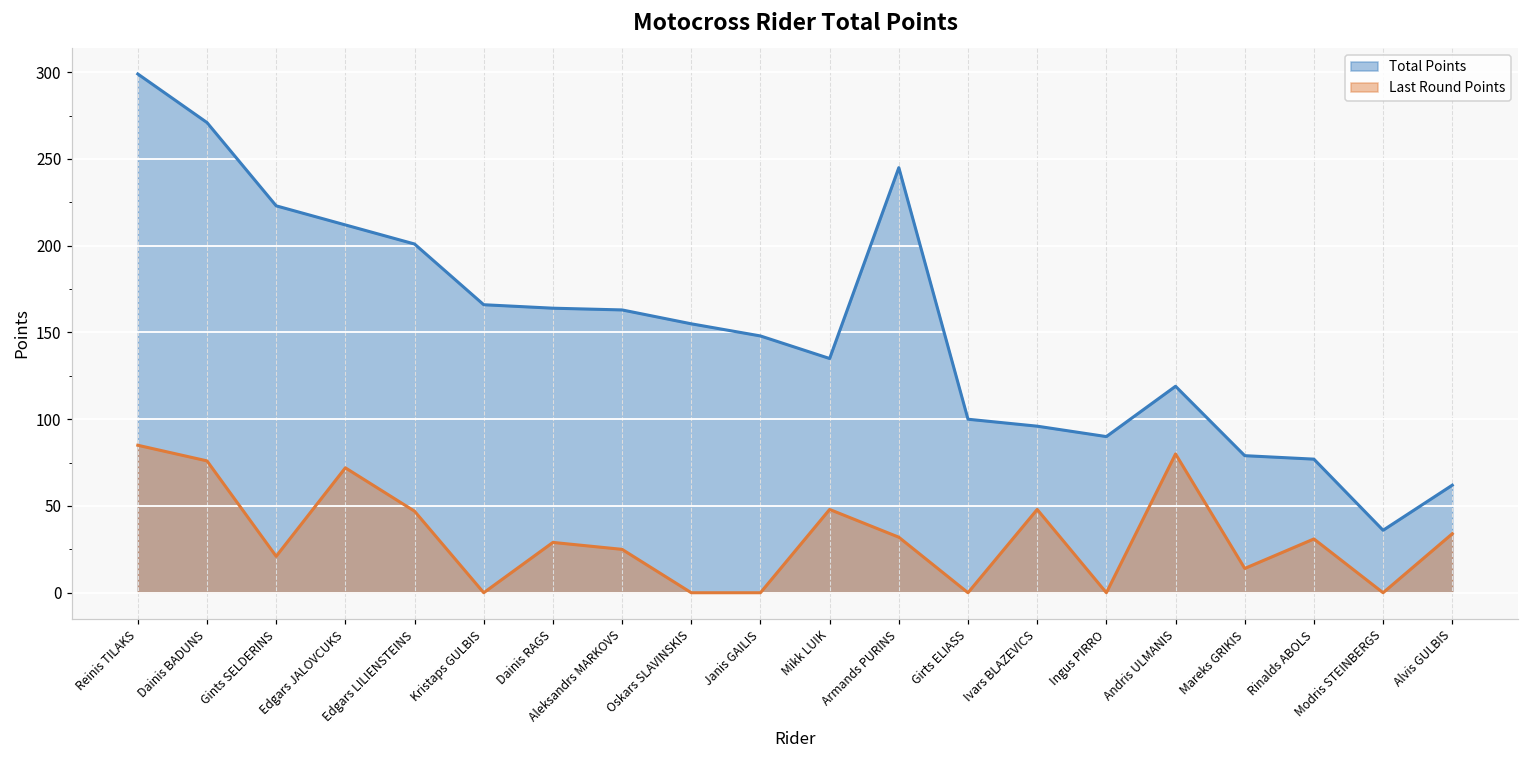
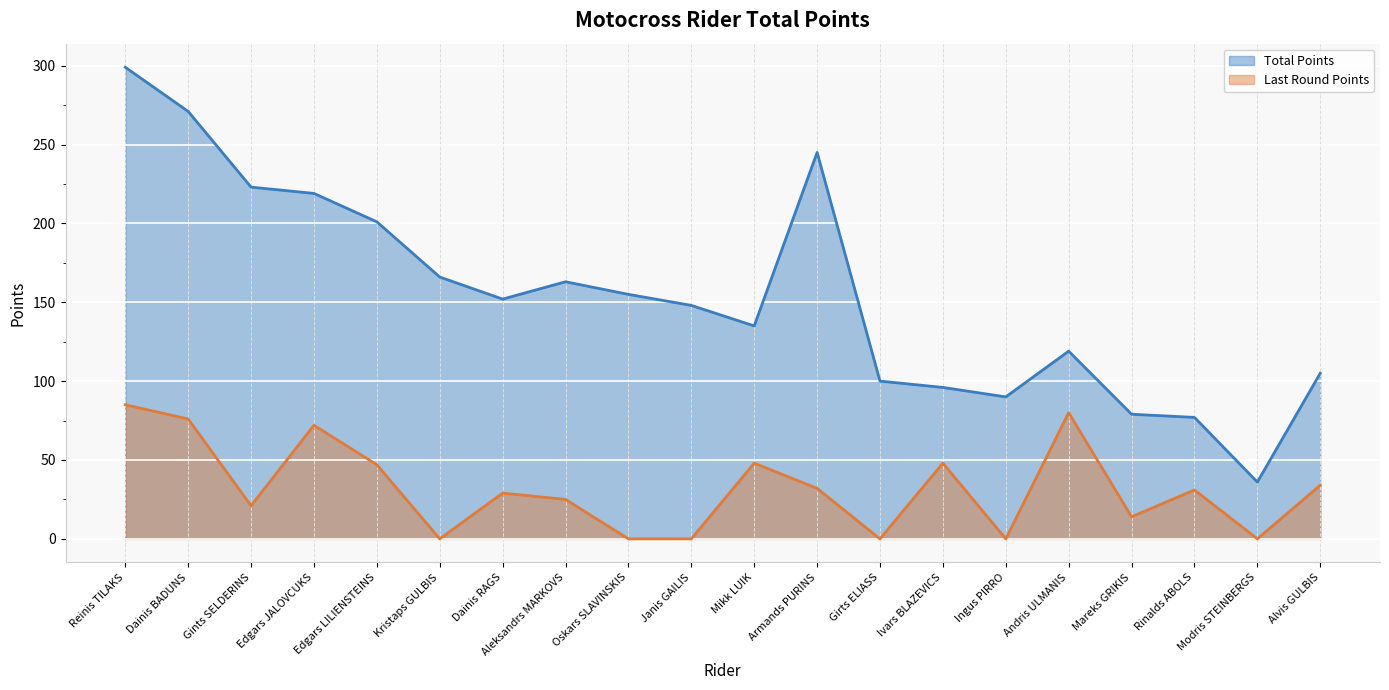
  {
    "Total Points": {
      "Reinis TILAKS": 299,
      "Dainis BADUNS": 271,
      "Gints SELDERINS": 223,
-     "Edgars JALOVCUKS": 212,
+     "Edgars JALOVCUKS": 219,
      "Edgars LILIENSTEINS": 201,
      "Kristaps GULBIS": 166,
-     "Dainis RAGS": 164,
+     "Dainis RAGS": 152,
      "Aleksandrs MARKOVS": 163,
      "Oskars SLAVINSKIS": 155,
      "Janis GAILIS": 148,
      "Mikk LUIK": 135,
      "Armands PURINS": 245,
      "Girts ELIASS": 100,
      "Ivars BLAZEVICS": 96,
      "Ingus PIRRO": 90,
      "Andris ULMANIS": 119,
      "Mareks GRIKIS": 79,
      "Rinalds ABOLS": 77,
      "Modris STEINBERGS": 36,
-     "Alvis GULBIS": 62
+     "Alvis GULBIS": 105
    },
    "Last Round Points": {
      "Reinis TILAKS": 85,
      "Dainis BADUNS": 76,
      "Gints SELDERINS": 21,
      "Edgars JALOVCUKS": 72,
      "Edgars LILIENSTEINS": 47,
      "Kristaps GULBIS": 0,
      "Dainis RAGS": 29,
      "Aleksandrs MARKOVS": 25,
      "Oskars SLAVINSKIS": 0,
      "Janis GAILIS": 0,
      "Mikk LUIK": 48,
      "Armands PURINS": 32,
      "Girts ELIASS": 0,
      "Ivars BLAZEVICS": 48,
      "Ingus PIRRO": 0,
      "Andris ULMANIS": 80,
      "Mareks GRIKIS": 14,
      "Rinalds ABOLS": 31,
      "Modris STEINBERGS": 0,
      "Alvis GULBIS": 34
    }
  }
